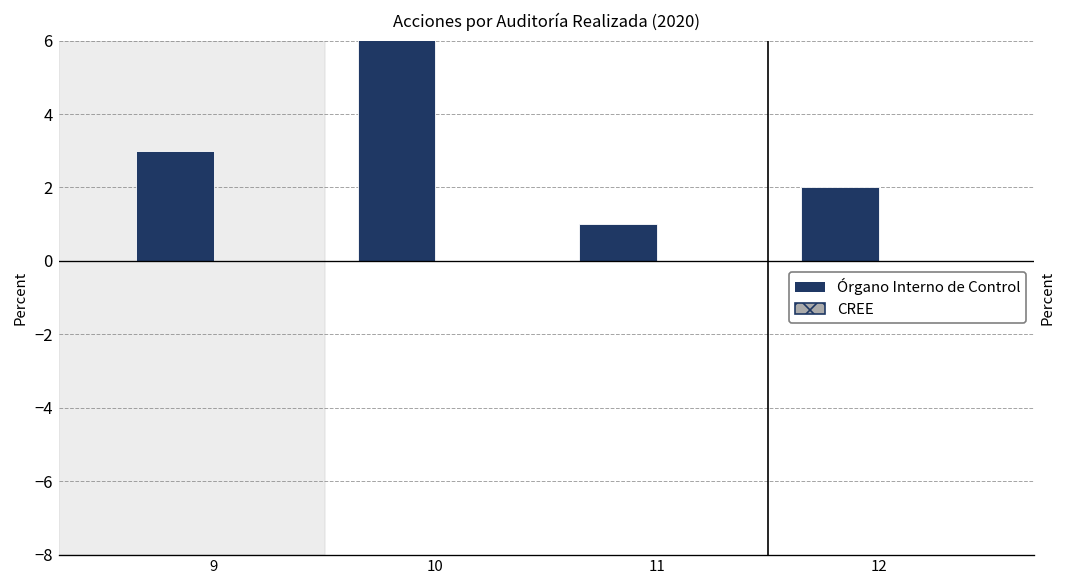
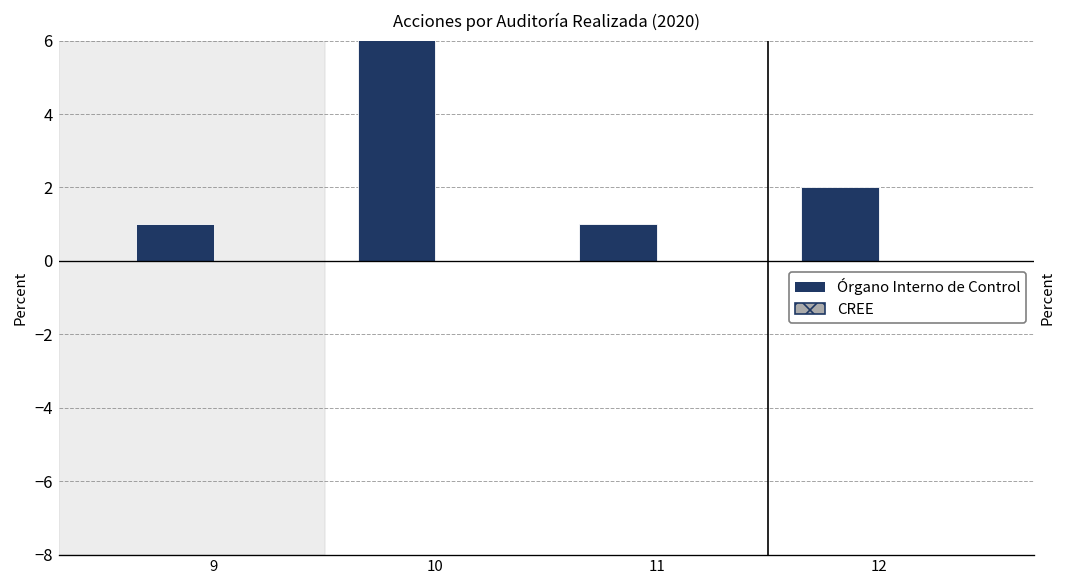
  {
    "Órgano Interno de Control": {
-     "9": 3,
+     "9": 1,
      "11": 1,
      "12": 2
    },
    "CREE": {
      "9": 0,
      "10": 0,
      "11": 0,
      "12": 0
    }
  }
